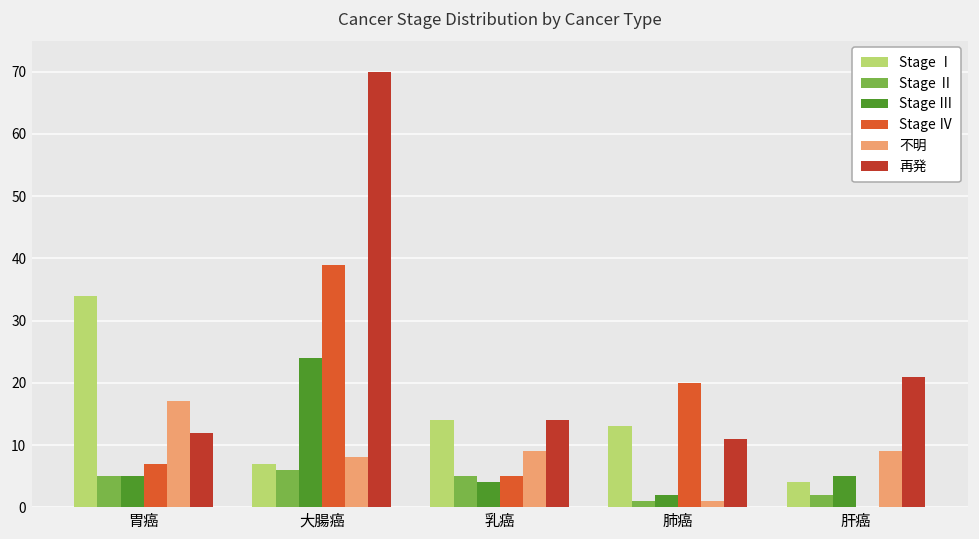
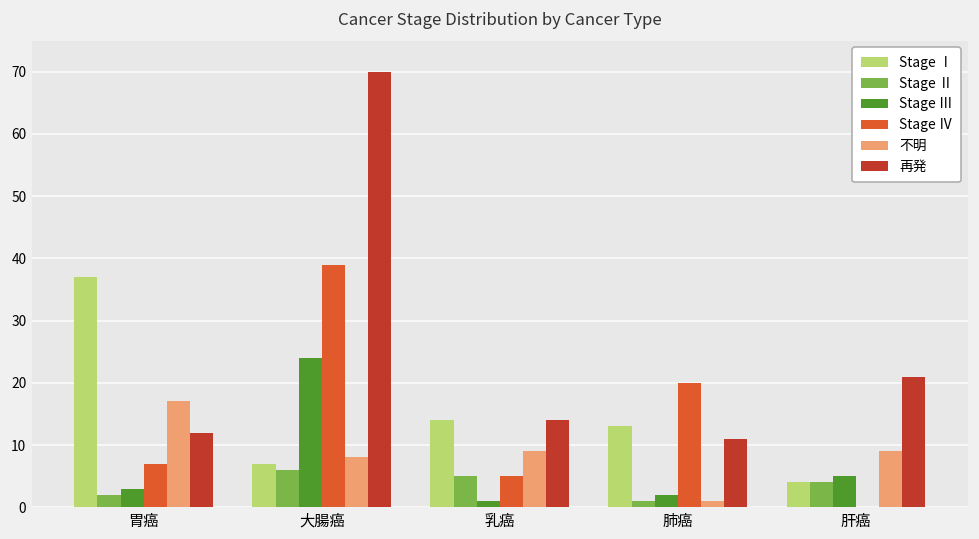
  {
    "Stage Ⅰ": {
-     "胃癌": 34,
+     "胃癌": 37,
      "大腸癌": 7,
      "乳癌": 14,
      "肺癌": 13,
      "肝癌": 4
    },
    "Stage Ⅱ": {
-     "胃癌": 5,
+     "胃癌": 2,
      "大腸癌": 6,
      "乳癌": 5,
      "肺癌": 1,
-     "肝癌": 2
+     "肝癌": 4
    },
    "Stage Ⅲ": {
-     "胃癌": 5,
+     "胃癌": 3,
      "大腸癌": 24,
-     "乳癌": 4,
+     "乳癌": 1,
      "肺癌": 2,
      "肝癌": 5
    },
    "不明": {
      "胃癌": 17,
      "大腸癌": 8,
      "乳癌": 9,
      "肺癌": 1,
      "肝癌": 9
    }
  }
